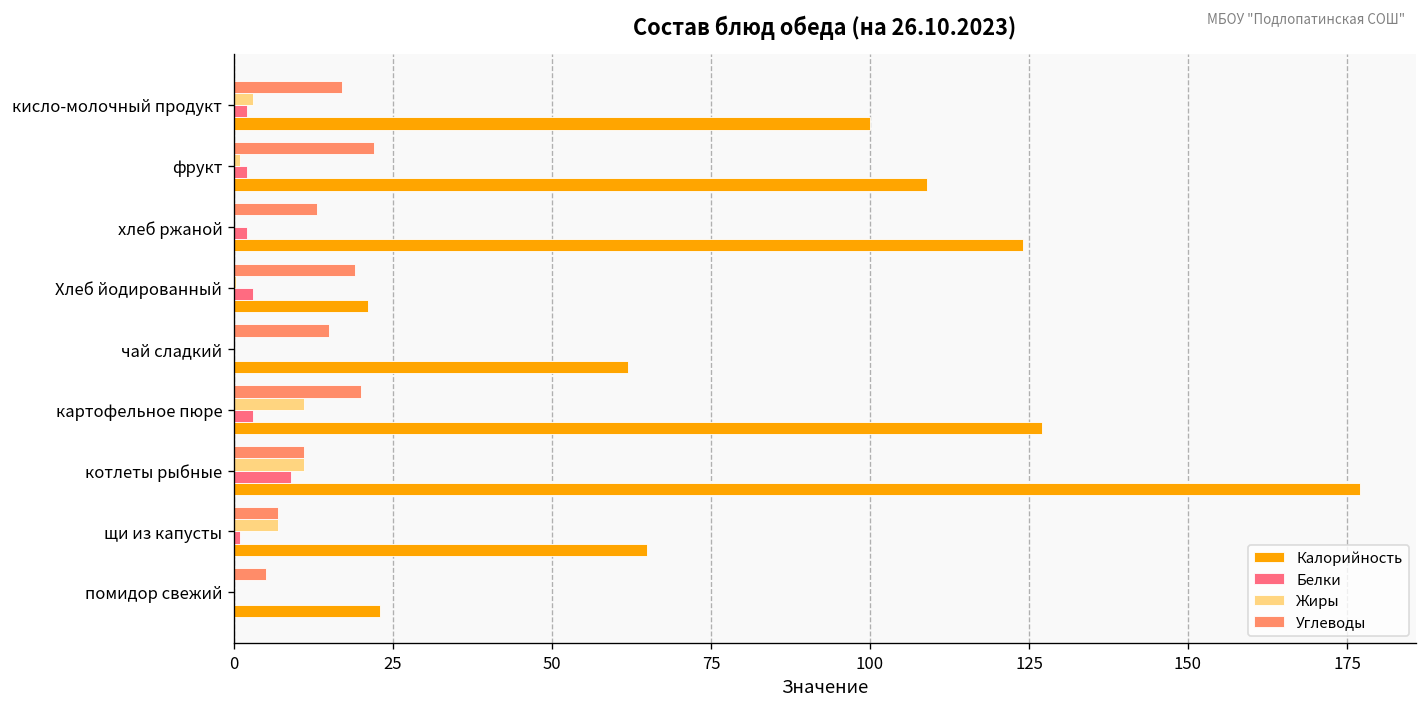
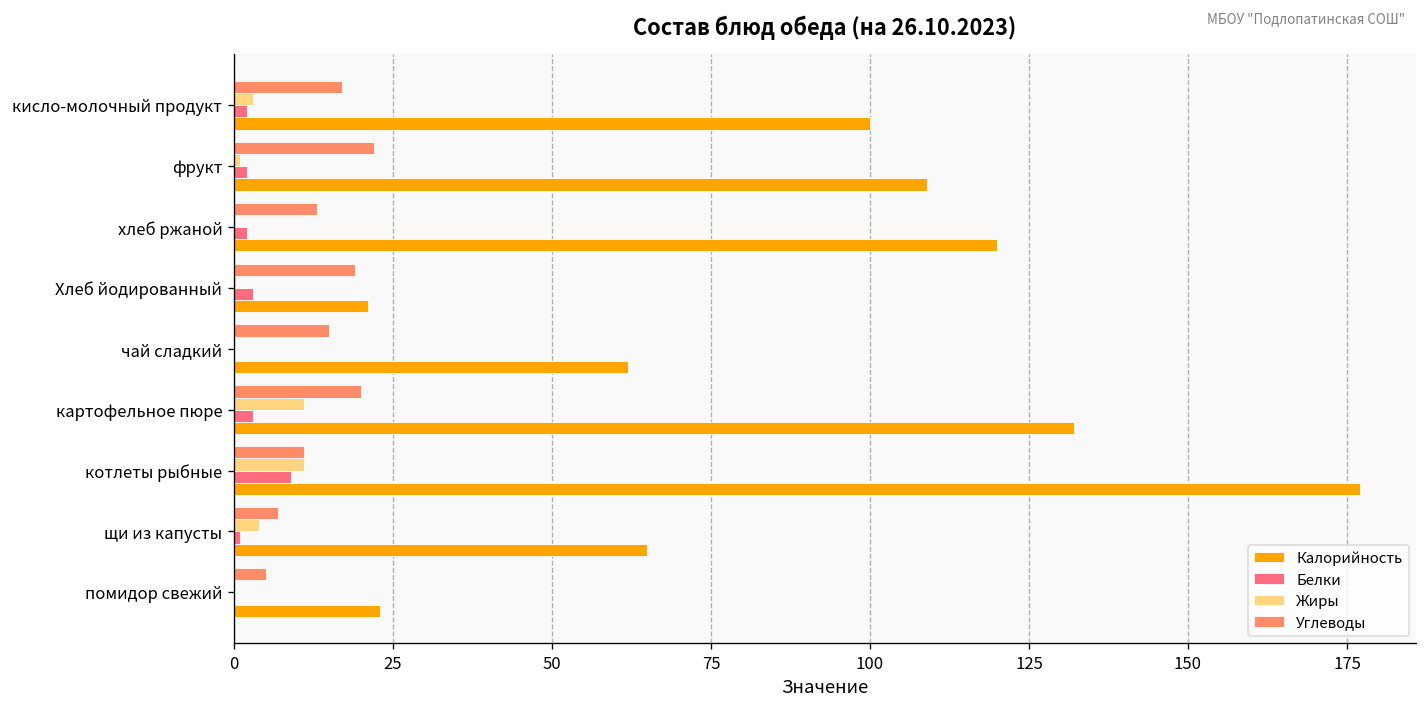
  {
    "Калорийность": {
      "кисло-молочный продукт": 100,
      "фрукт": 109,
-     "хлеб ржаной": 124,
+     "хлеб ржаной": 120,
      "Хлеб йодированный": 21,
      "чай сладкий": 62,
-     "картофельное пюре": 127,
+     "картофельное пюре": 132,
      "котлеты рыбные": 177,
      "щи из капусты": 65,
      "помидор свежий": 23
    },
    "Жиры": {
      "кисло-молочный продукт": 3,
      "фрукт": 1,
      "хлеб ржаной": 0,
      "чай сладкий": 0,
      "картофельное пюре": 11,
      "котлеты рыбные": 11,
-     "щи из капусты": 7,
+     "щи из капусты": 4,
      "помидор свежий": 0
    }
  }
